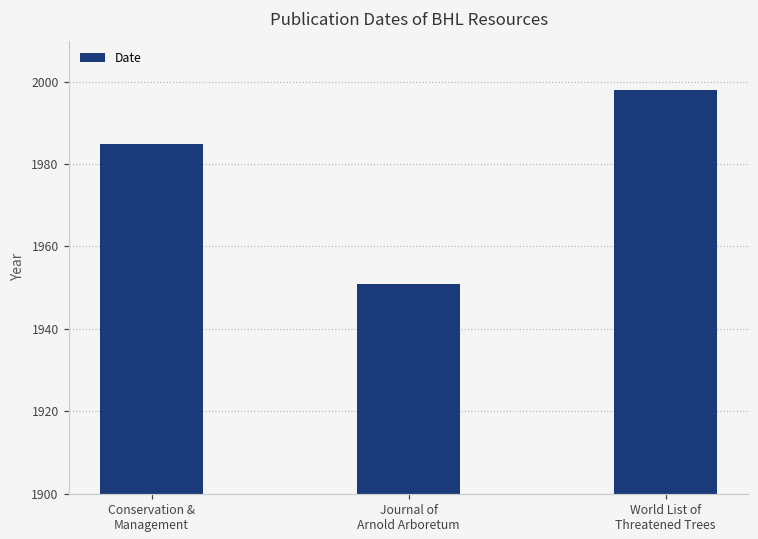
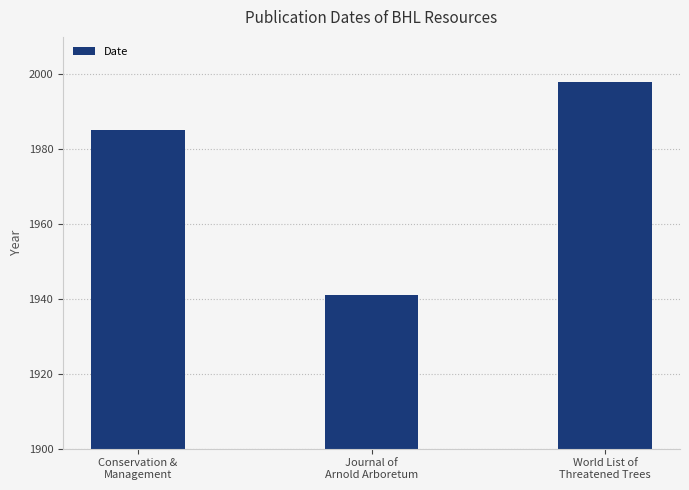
  {
    "Conservation & Management": 1985,
-   "Journal of Arnold Arboretum": 1951,
+   "Journal of Arnold Arboretum": 1941,
    "World List of Threatened Trees": 1998
  }
